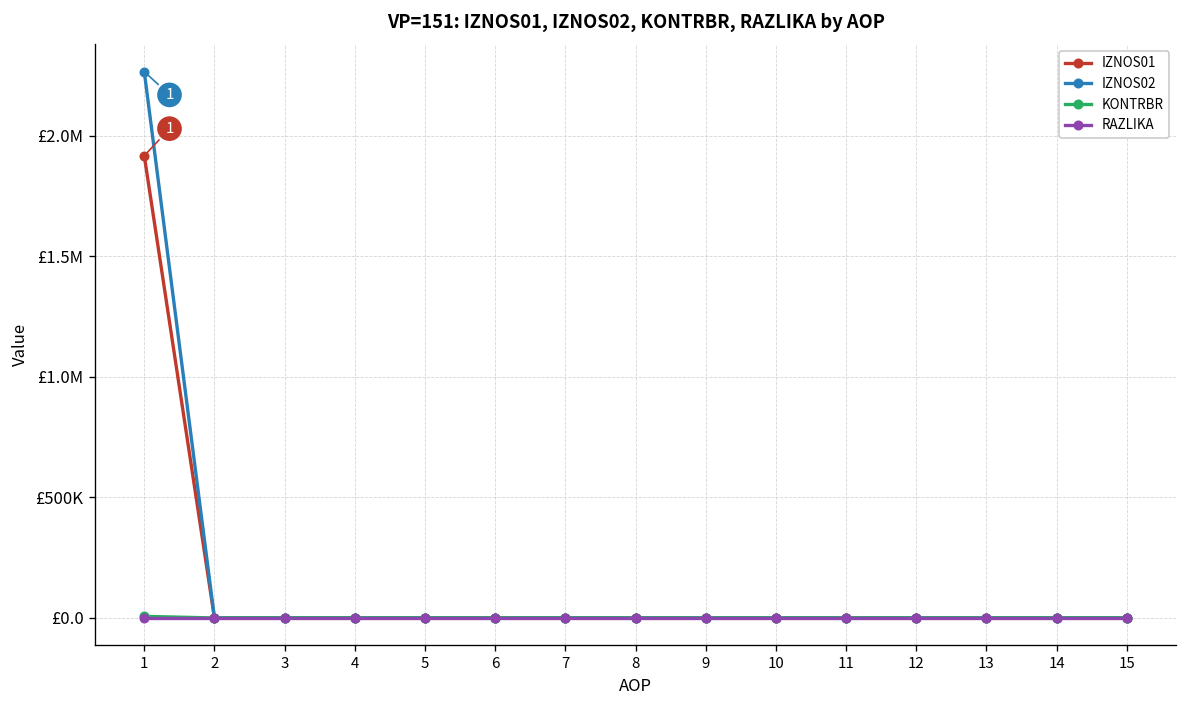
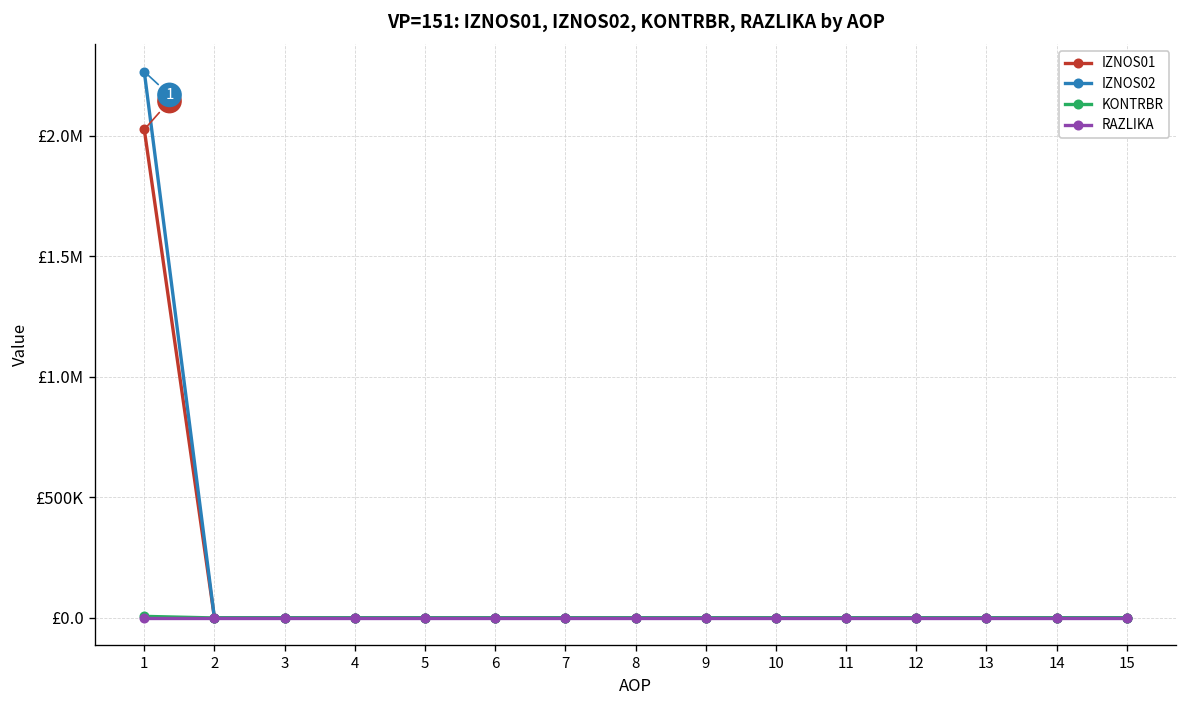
  {
    "IZNOS01": {
-     "1": "£1920000"
+     "1": "£2030000"
    }
  }
